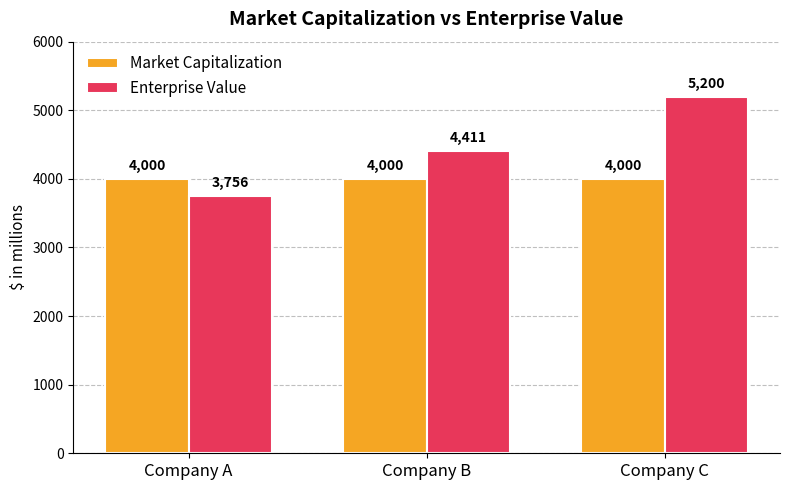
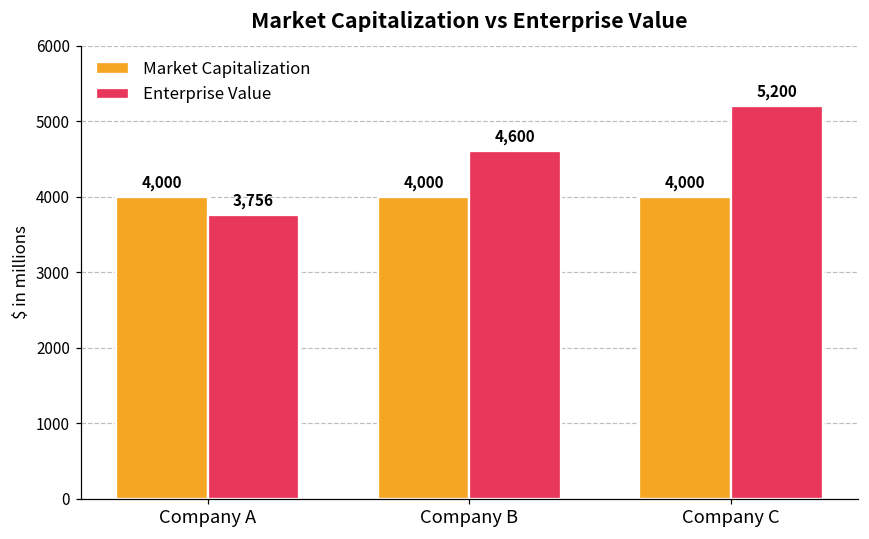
  {
    "Market Capitalization": {
      "Company A": "4,000",
      "Company B": "4,000",
      "Company C": "4,000"
    },
    "Enterprise Value": {
      "Company A": "3,756",
-     "Company B": "4,411",
+     "Company B": "4,600",
      "Company C": "5,200"
    }
  }
